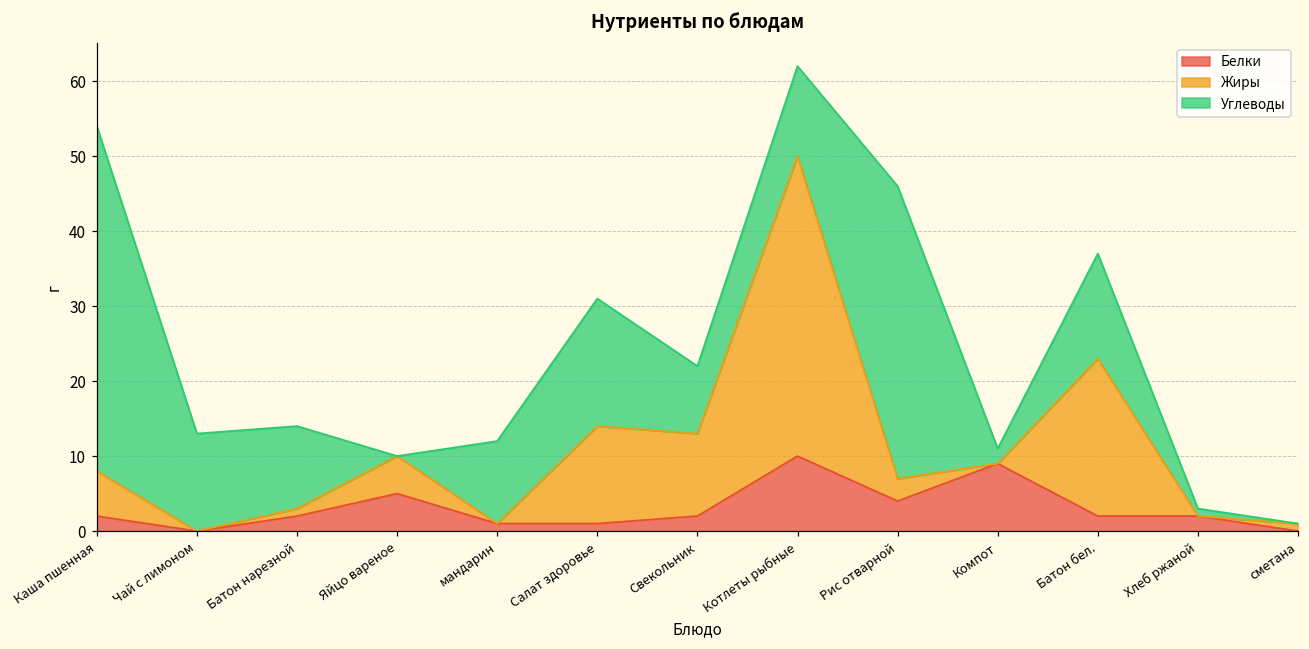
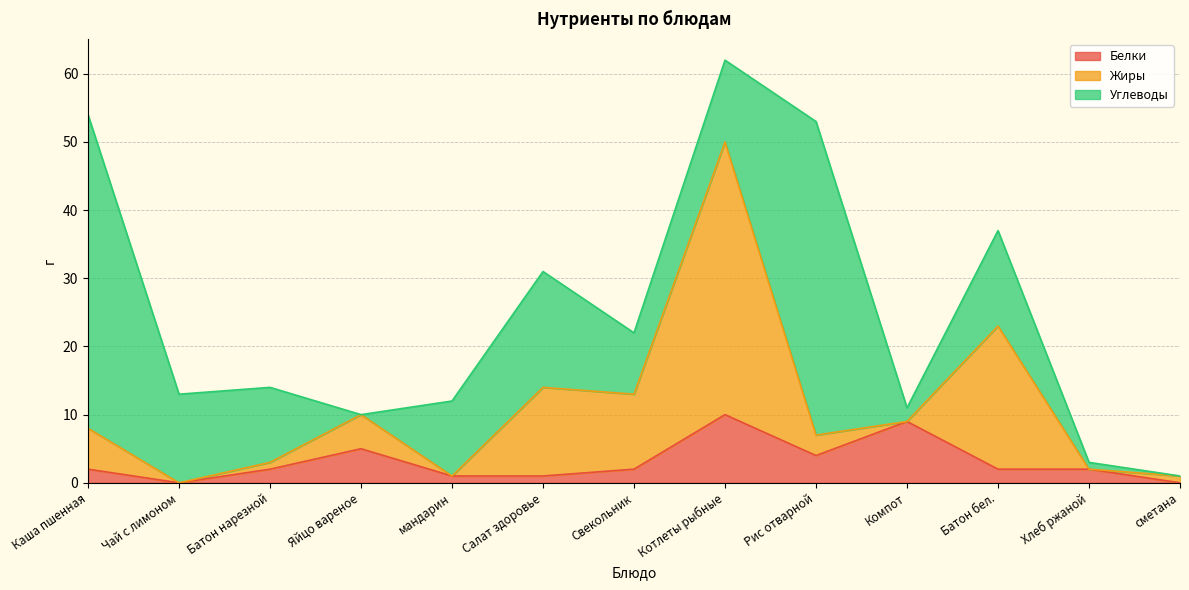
  {
    "Белки": {
      "Каша пшенная": 2,
      "Батон нарезной": 2,
      "Яйцо вареное": 5,
      "Салат здоровье": 1,
      "Свекольник": 2,
      "Котлеты рыбные": 10,
      "Рис отварной": 4,
      "Батон бел.": 2,
      "сметана": 0
    },
    "Жиры": {
      "Каша пшенная": 6,
      "Батон нарезной": 1,
      "Салат здоровье": 13,
      "Свекольник": 11,
      "Котлеты рыбные": 40,
      "Рис отварной": 3,
      "Батон бел.": 21
    },
    "Углеводы": {
      "Каша пшенная": 46,
      "Чай с лимоном": 13,
      "Батон нарезной": 11,
      "мандарин": 11,
      "Салат здоровье": 17,
      "Свекольник": 9,
      "Котлеты рыбные": 12,
-     "Рис отварной": 39,
+     "Рис отварной": 46,
      "Компот": 2,
      "Батон бел.": 14,
      "Хлеб ржаной": 1
    }
  }
